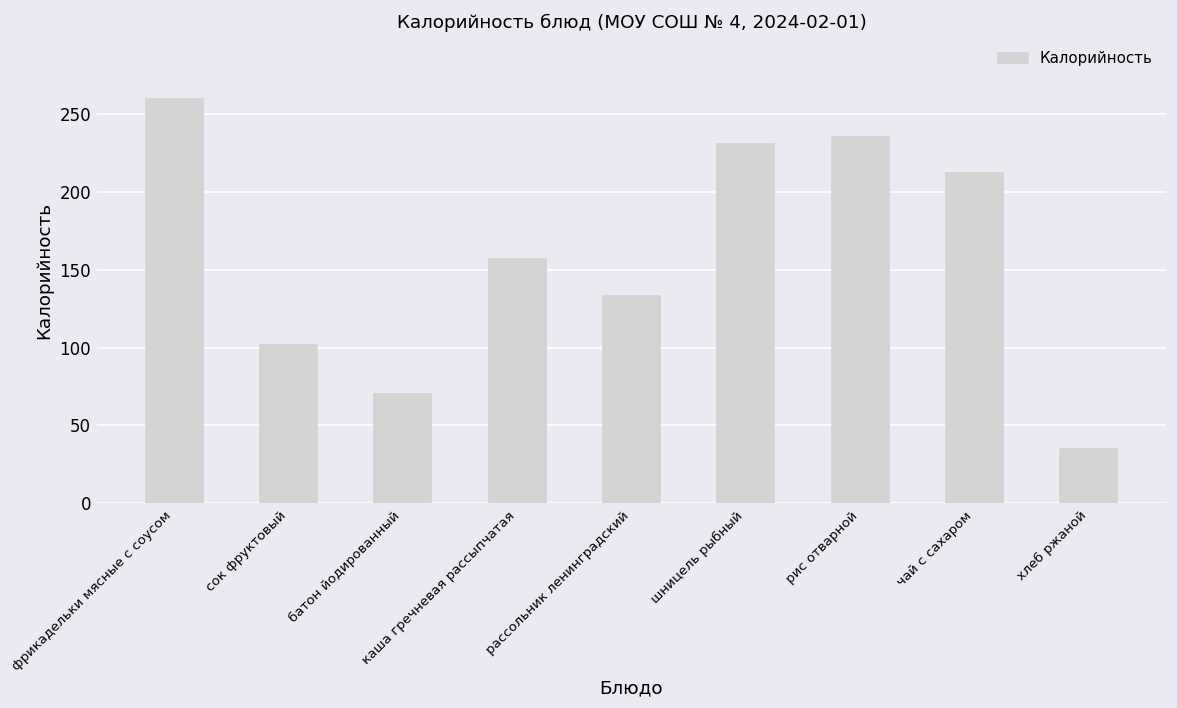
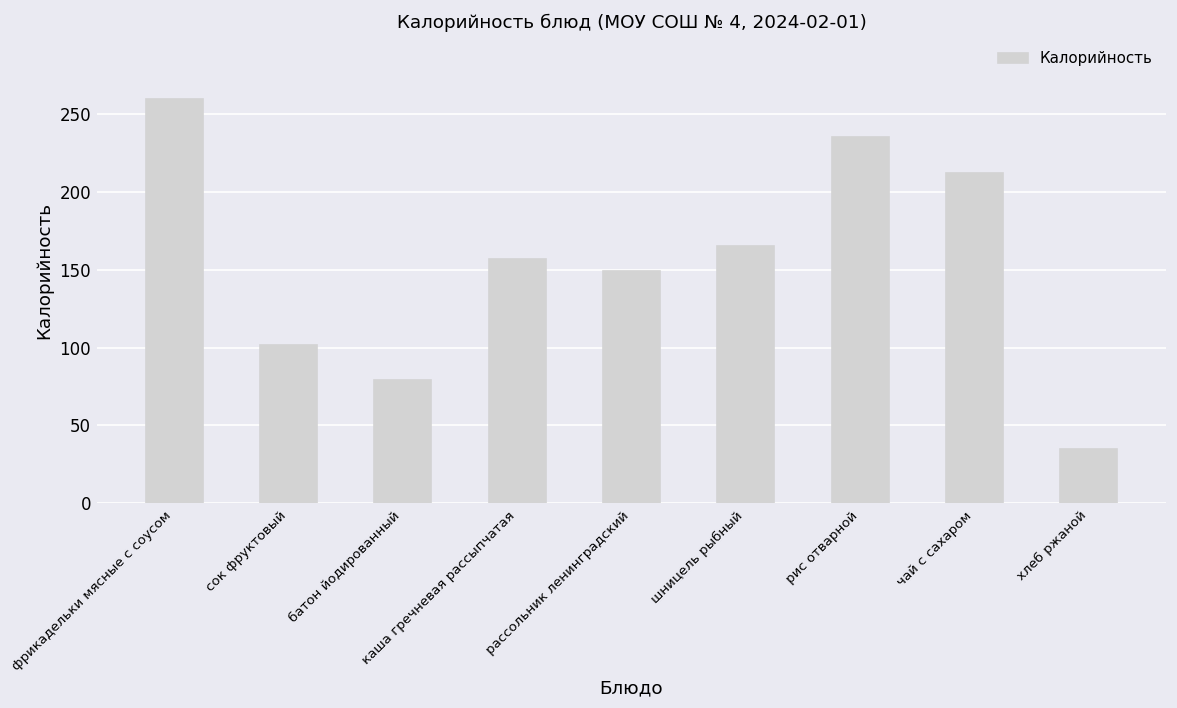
  {
    "фрикадельки мясные с соусом": 260,
    "сок фруктовый": 102,
-   "батон йодированный": 70,
+   "батон йодированный": 79,
    "каша гречневая рассыпчатая": 157,
-   "рассольник ленинградский": 133,
-   "шницель рыбный": 231,
+   "рассольник ленинградский": 149,
+   "шницель рыбный": 165,
    "рис отварной": 235,
    "чай с сахаром": 212,
    "хлеб ржаной": 35
  }
